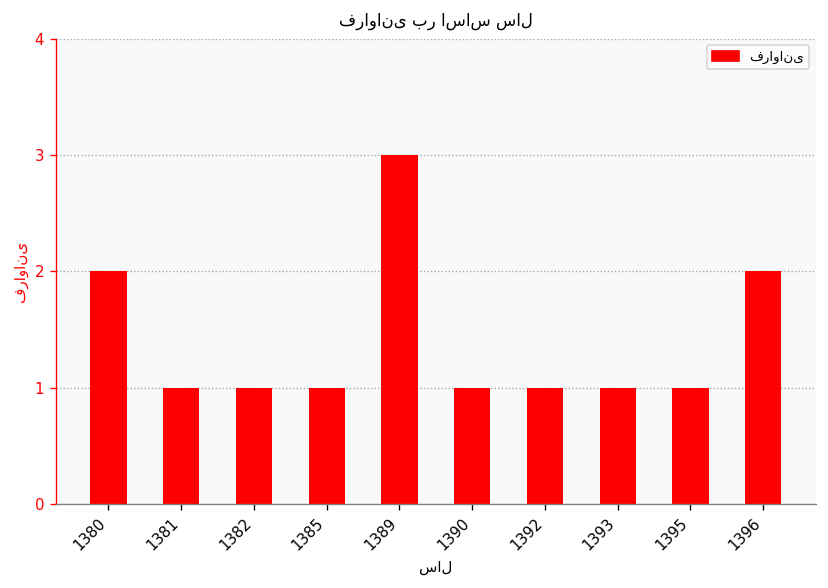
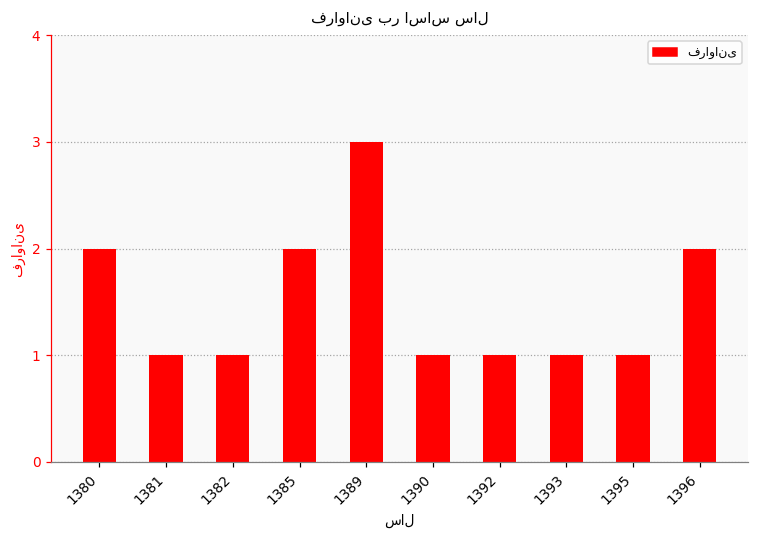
  {
    "1380": 2,
    "1381": 1,
    "1382": 1,
-   "1385": 1,
+   "1385": 2,
    "1389": 3,
    "1390": 1,
    "1392": 1,
    "1393": 1,
    "1395": 1,
    "1396": 2
  }
